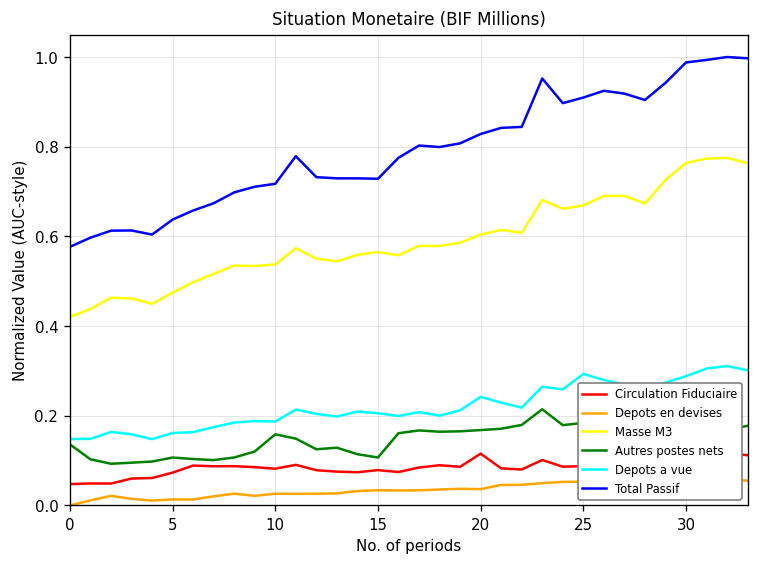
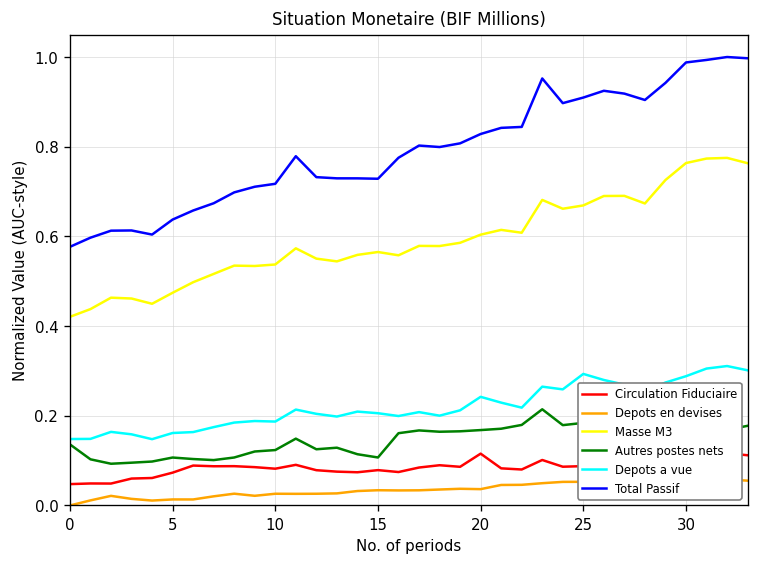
  {
    "Circulation Fiduciaire": {
      "0": 0.05,
      "5": 0.07,
      "10": 0.08,
      "15": 0.08,
      "20": 0.12
    },
    "Depots en devises": {
      "0": 0.00,
      "5": 0.01,
      "10": 0.03,
      "15": 0.03,
      "20": 0.04
    },
    "Masse M3": {
      "0": 0.42,
      "5": 0.47,
      "10": 0.54,
      "15": 0.57,
      "20": 0.60,
      "25": 0.67,
      "30": 0.76
    },
    "Autres postes nets": {
      "0": 0.14,
      "5": 0.11,
-     "10": 0.16,
+     "10": 0.12,
      "15": 0.11,
      "20": 0.17
    },
    "Depots a vue": {
      "0": 0.15,
      "5": 0.16,
      "10": 0.19,
      "15": 0.21,
      "20": 0.24,
      "25": 0.29,
      "30": 0.29
    },
    "Total Passif": {
      "0": 0.58,
      "5": 0.64,
      "10": 0.72,
      "15": 0.73,
      "20": 0.83,
      "25": 0.91,
      "30": 0.99
    }
  }
